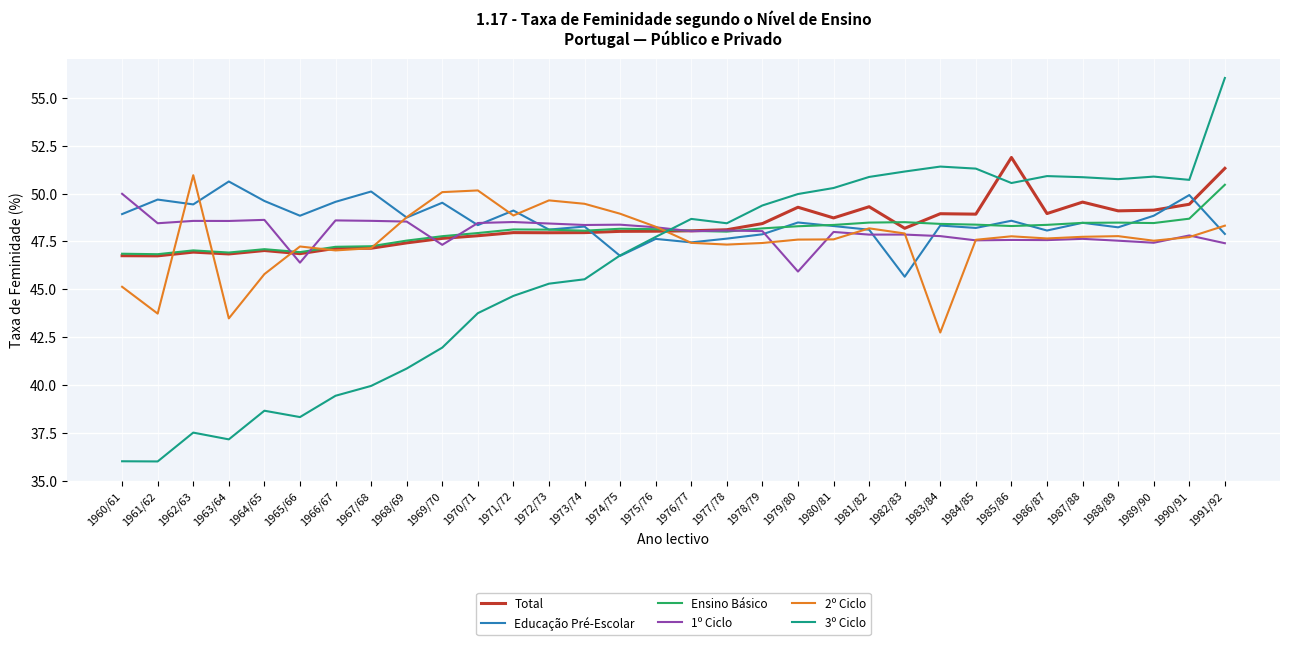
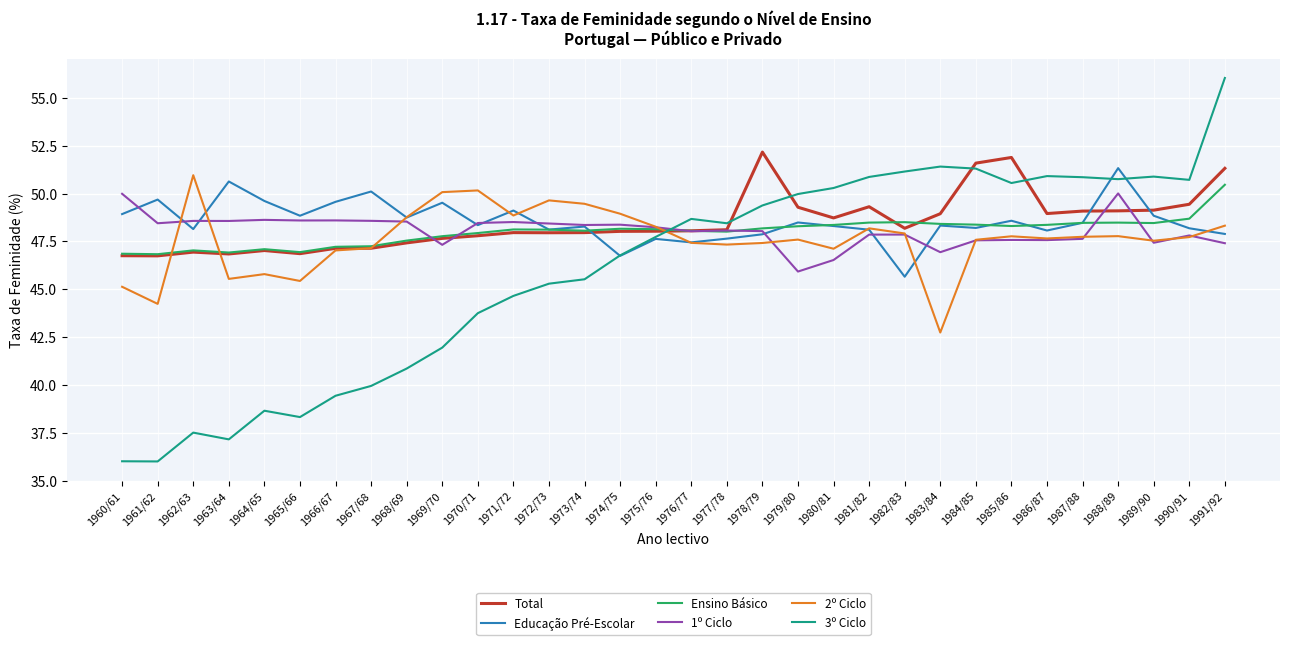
  {
    "Total": {
      "1970/71": 47.8,
      "1971/72": 48.0,
      "1972/73": 48.0,
      "1974/75": 48.0,
-     "1978/79": 48.4,
+     "1978/79": 52.2,
      "1979/80": 49.3,
      "1980/81": 48.7,
      "1981/82": 49.3,
      "1982/83": 48.2,
      "1983/84": 48.9,
-     "1984/85": 48.9,
+     "1984/85": 51.6,
      "1985/86": 51.9,
      "1986/87": 49.0,
-     "1987/88": 49.6,
+     "1987/88": 49.1,
      "1988/89": 49.1,
      "1989/90": 49.1,
      "1990/91": 49.4,
      "1991/92": 51.3
    },
    "Educação Pré-Escolar": {
      "1960/61": 48.9,
      "1961/62": 49.7,
-     "1962/63": 49.4,
+     "1962/63": 48.1,
      "1963/64": 50.6,
      "1964/65": 49.6,
      "1965/66": 48.8,
      "1966/67": 49.6,
      "1967/68": 50.1,
      "1969/70": 49.5,
      "1971/72": 49.1,
      "1977/78": 47.6,
      "1978/79": 47.9,
      "1979/80": 48.5,
      "1982/83": 45.7,
      "1984/85": 48.2,
      "1985/86": 48.6,
      "1986/87": 48.1,
-     "1988/89": 48.2,
+     "1988/89": 51.3,
      "1989/90": 48.8,
-     "1990/91": 49.9,
+     "1990/91": 48.2,
      "1991/92": 47.9
    },
    "1º Ciclo": {
      "1960/61": 50.0,
      "1961/62": 48.4,
      "1962/63": 48.6,
      "1963/64": 48.6,
      "1964/65": 48.6,
-     "1965/66": 46.4,
+     "1965/66": 48.6,
      "1966/67": 48.6,
      "1967/68": 48.6,
      "1968/69": 48.5,
      "1969/70": 47.3,
      "1971/72": 48.5,
      "1972/73": 48.4,
      "1974/75": 48.4,
      "1978/79": 48.0,
      "1979/80": 45.9,
-     "1980/81": 48.0,
+     "1980/81": 46.5,
      "1981/82": 47.9,
-     "1983/84": 47.8,
+     "1983/84": 46.9,
      "1985/86": 47.6,
-     "1988/89": 47.5,
+     "1988/89": 50.0,
      "1991/92": 47.4
    },
    "2º Ciclo": {
      "1960/61": 45.1,
-     "1961/62": 43.7,
+     "1961/62": 44.2,
      "1962/63": 51.0,
-     "1963/64": 43.5,
+     "1963/64": 45.5,
      "1964/65": 45.8,
-     "1965/66": 47.2,
+     "1965/66": 45.4,
      "1969/70": 50.1,
      "1970/71": 50.2,
      "1971/72": 48.9,
      "1972/73": 49.6,
      "1973/74": 49.5,
      "1974/75": 48.9,
      "1977/78": 47.3,
      "1978/79": 47.4,
      "1979/80": 47.6,
-     "1980/81": 47.6,
+     "1980/81": 47.1,
      "1983/84": 42.7,
      "1985/86": 47.8,
      "1988/89": 47.8,
      "1991/92": 48.3
    }
  }
